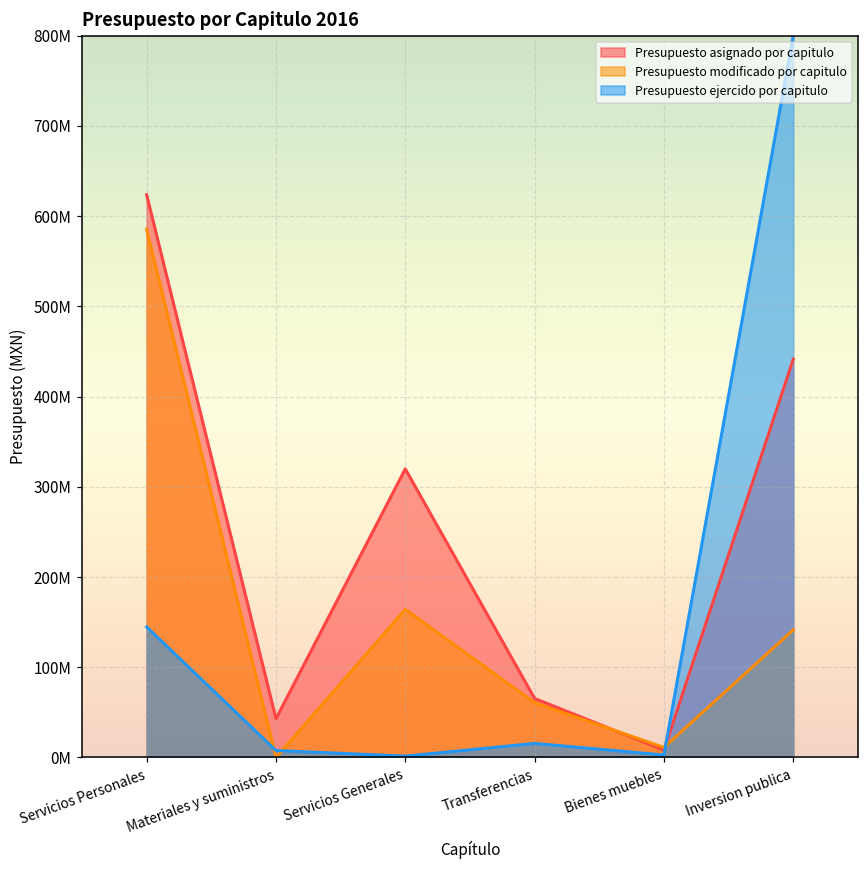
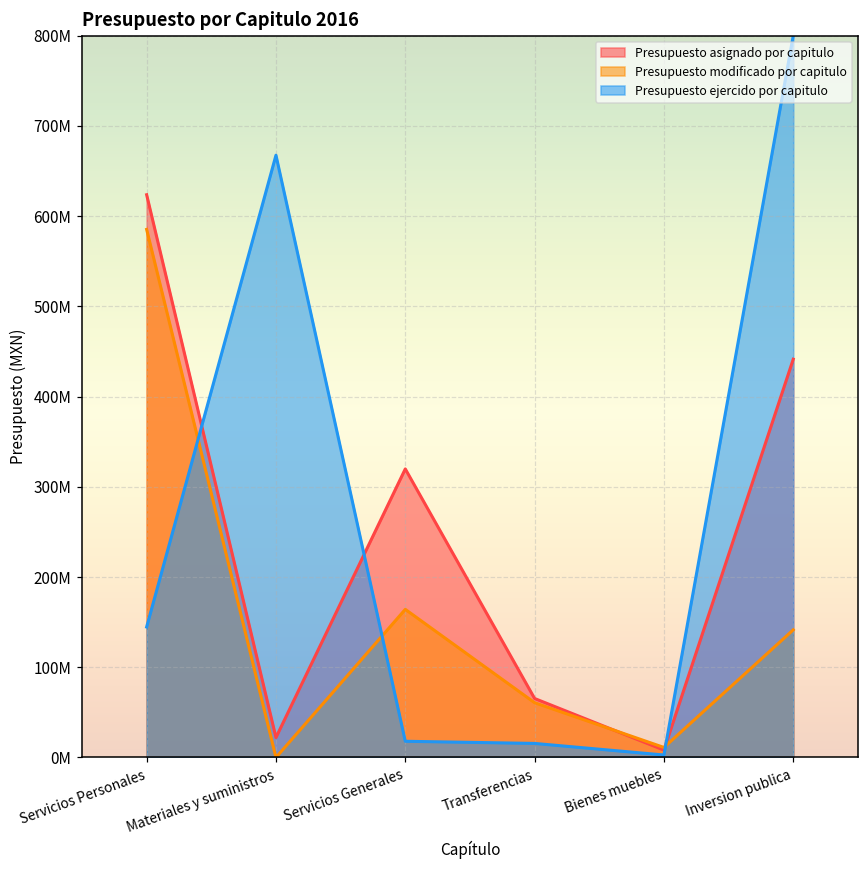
  {
    "Presupuesto asignado por capitulo": {
      "Servicios Personales": 620000000,
-     "Materiales y suministros": 40000000,
+     "Materiales y suministros": 20000000,
      "Servicios Generales": 320000000,
      "Transferencias": 70000000,
      "Inversion publica": 440000000
    },
    "Presupuesto modificado por capitulo": {
      "Servicios Personales": 590000000,
      "Materiales y suministros": 0,
      "Servicios Generales": 160000000,
      "Transferencias": 60000000,
      "Inversion publica": 140000000
    },
    "Presupuesto ejercido por capitulo": {
      "Servicios Personales": 140000000,
-     "Materiales y suministros": 10000000,
-     "Servicios Generales": 0,
+     "Materiales y suministros": 670000000,
+     "Servicios Generales": 20000000,
      "Transferencias": 20000000,
      "Bienes muebles": 0,
      "Inversion publica": 800000000
    }
  }
